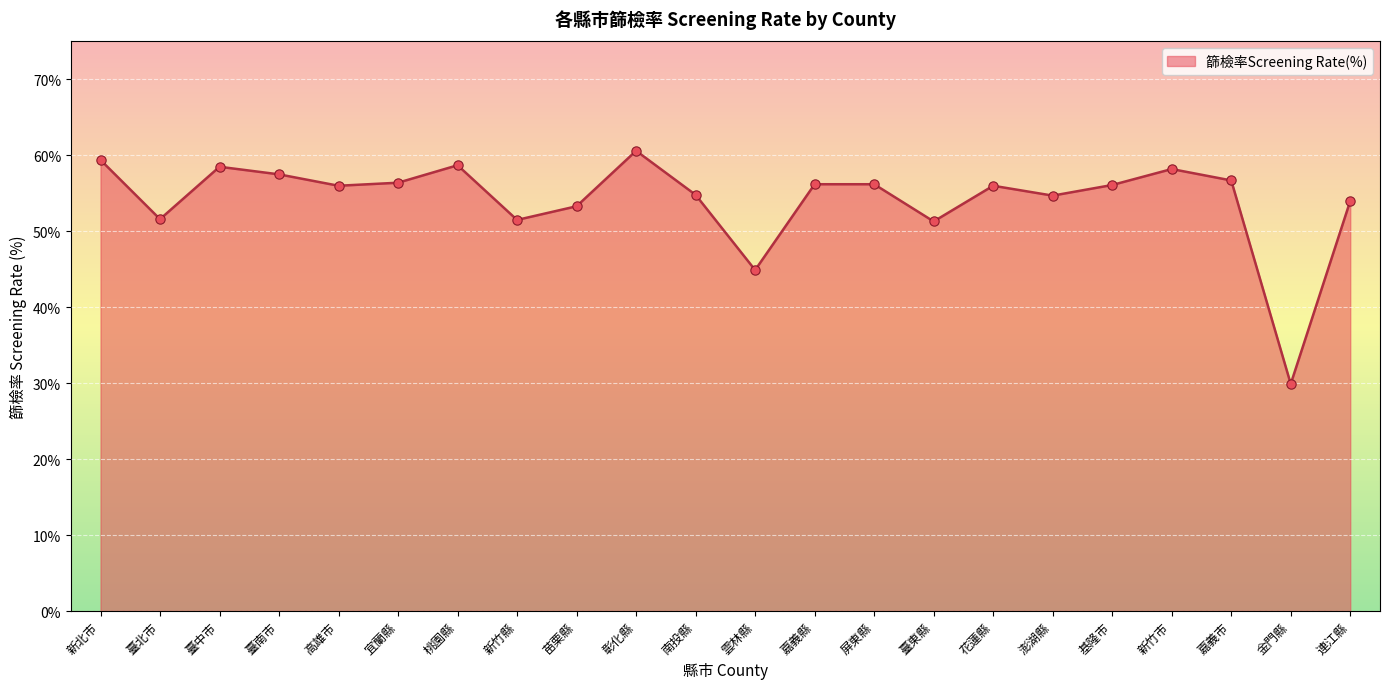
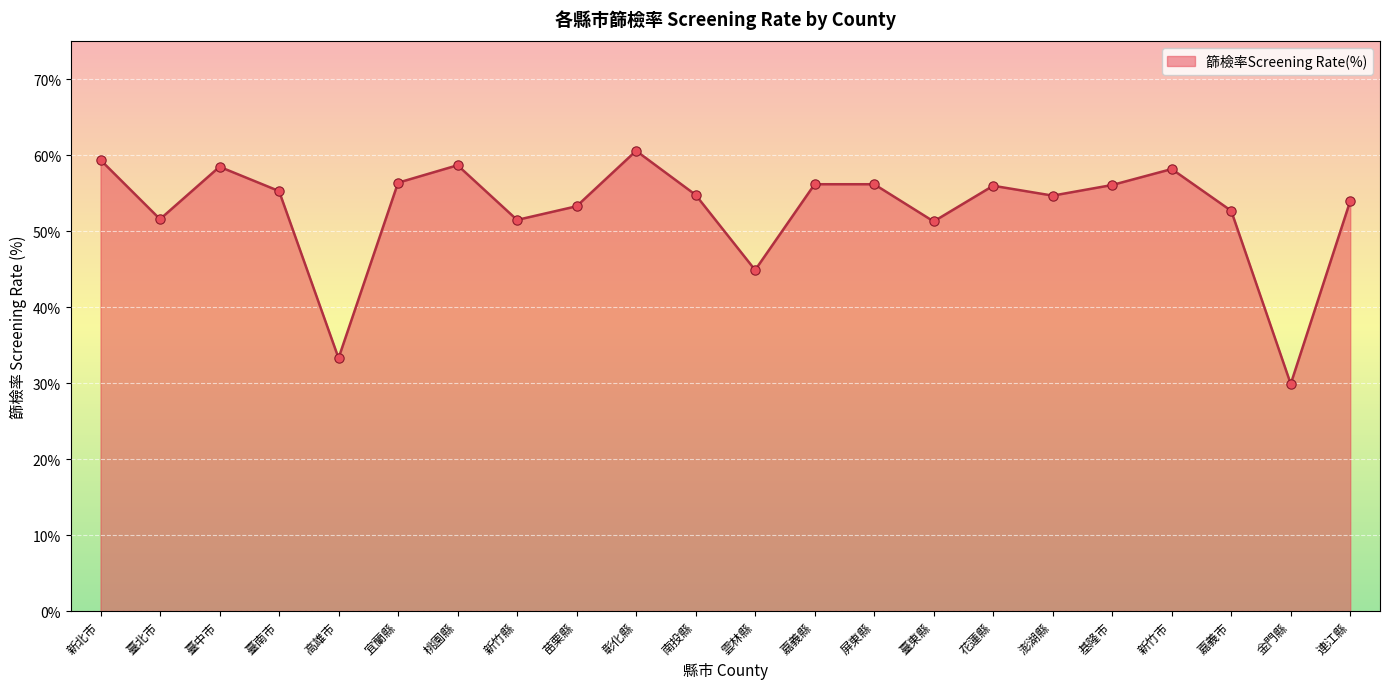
  {
    "新北市": "59%",
    "臺北市": "52%",
    "臺中市": "59%",
-   "臺南市": "58%",
-   "高雄市": "56%",
+   "臺南市": "55%",
+   "高雄市": "33%",
    "宜蘭縣": "56%",
    "桃園縣": "59%",
    "新竹縣": "52%",
    "苗栗縣": "53%",
    "彰化縣": "61%",
    "南投縣": "55%",
    "雲林縣": "45%",
    "嘉義縣": "56%",
    "屏東縣": "56%",
    "臺東縣": "51%",
    "花蓮縣": "56%",
    "澎湖縣": "55%",
    "基隆市": "56%",
    "新竹市": "58%",
-   "嘉義市": "57%",
+   "嘉義市": "53%",
    "金門縣": "30%",
    "連江縣": "54%"
  }
